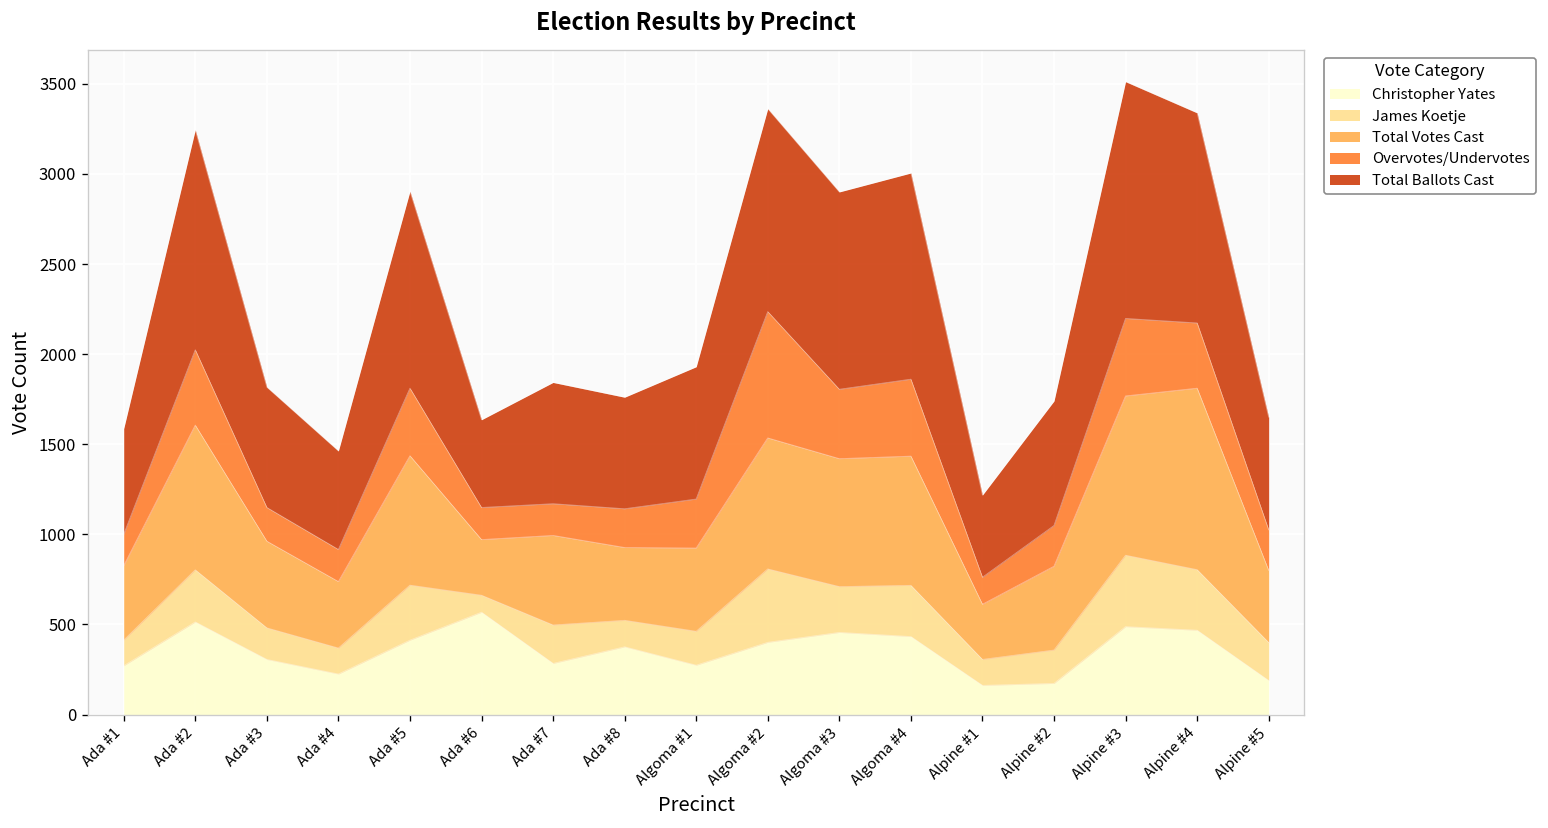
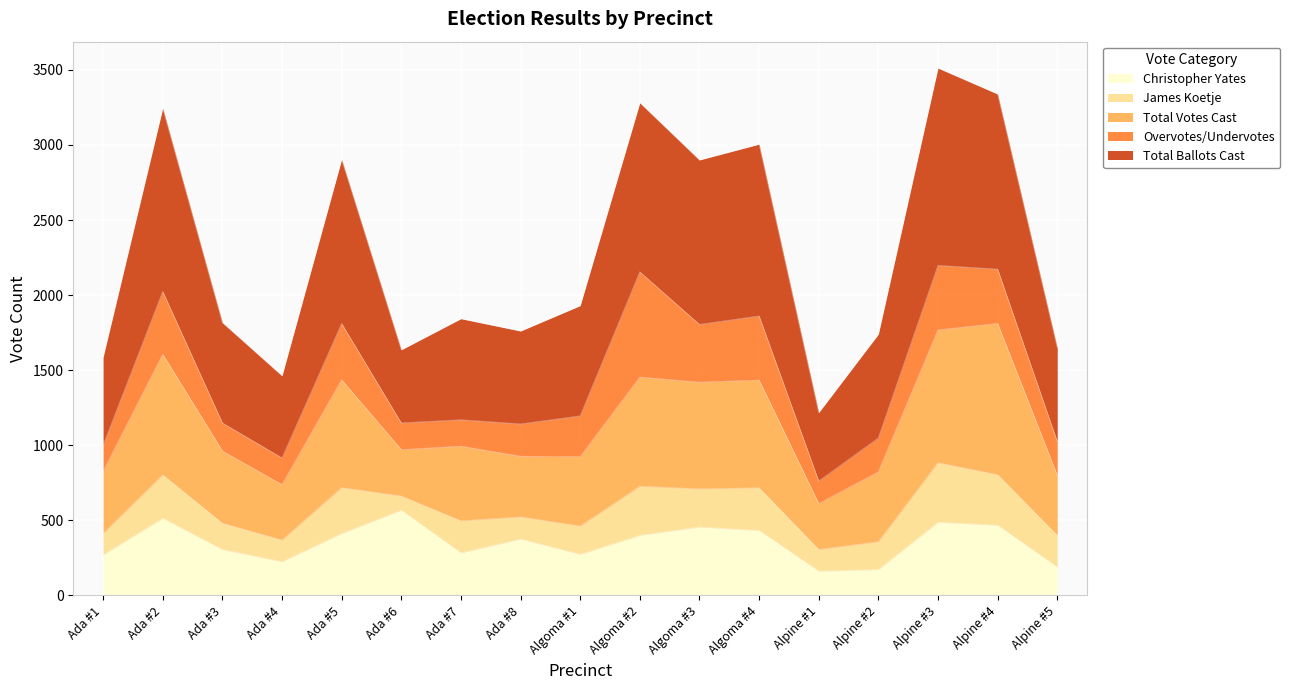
  {
    "Christopher Yates": {
      "Ada #1": 270,
      "Ada #2": 510,
      "Ada #3": 310,
      "Ada #4": 230,
      "Ada #5": 410,
      "Ada #6": 570,
      "Ada #7": 280,
      "Ada #8": 380,
      "Algoma #1": 270,
      "Algoma #2": 400,
      "Algoma #3": 460,
      "Algoma #4": 430,
      "Alpine #1": 160,
      "Alpine #2": 170,
      "Alpine #3": 490,
      "Alpine #4": 470,
      "Alpine #5": 190
    },
    "James Koetje": {
      "Ada #1": 140,
      "Ada #2": 290,
      "Ada #3": 180,
      "Ada #4": 140,
      "Ada #5": 310,
      "Ada #6": 90,
      "Ada #7": 210,
      "Ada #8": 150,
      "Algoma #1": 190,
-     "Algoma #2": 410,
+     "Algoma #2": 330,
      "Algoma #3": 250,
      "Algoma #4": 280,
      "Alpine #1": 140,
      "Alpine #2": 190,
      "Alpine #3": 400,
      "Alpine #4": 340,
      "Alpine #5": 210
    },
    "Total Votes Cast": {
      "Ada #1": 410,
      "Ada #2": 800,
      "Ada #3": 480,
      "Ada #4": 370,
      "Ada #5": 720,
      "Ada #6": 310,
      "Ada #7": 500,
      "Ada #8": 400,
      "Algoma #1": 460,
      "Algoma #2": 730,
      "Algoma #3": 710,
      "Algoma #4": 720,
      "Alpine #1": 310,
      "Alpine #2": 470,
      "Alpine #3": 880,
      "Alpine #4": 1010,
      "Alpine #5": 400
    },
    "Overvotes/Undervotes": {
      "Ada #1": 170,
      "Ada #2": 420,
      "Ada #3": 190,
      "Ada #4": 180,
      "Ada #5": 380,
      "Ada #6": 180,
      "Ada #7": 180,
      "Ada #8": 220,
      "Algoma #1": 270,
      "Algoma #2": 700,
      "Algoma #3": 390,
      "Algoma #4": 430,
      "Alpine #1": 150,
      "Alpine #2": 230,
      "Alpine #3": 430,
      "Alpine #4": 360,
      "Alpine #5": 230
    },
    "Total Ballots Cast": {
      "Ada #1": 590,
      "Ada #2": 1220,
      "Ada #3": 670,
      "Ada #4": 550,
      "Ada #5": 1090,
      "Ada #6": 490,
      "Ada #7": 670,
      "Ada #8": 620,
      "Algoma #1": 730,
      "Algoma #2": 1130,
      "Algoma #3": 1100,
      "Algoma #4": 1140,
      "Alpine #1": 460,
      "Alpine #2": 690,
      "Alpine #3": 1310,
      "Alpine #4": 1170,
      "Alpine #5": 630
    }
  }
